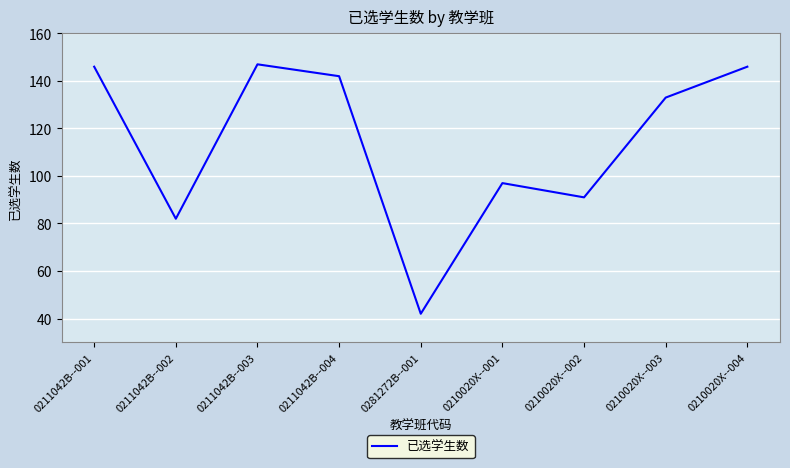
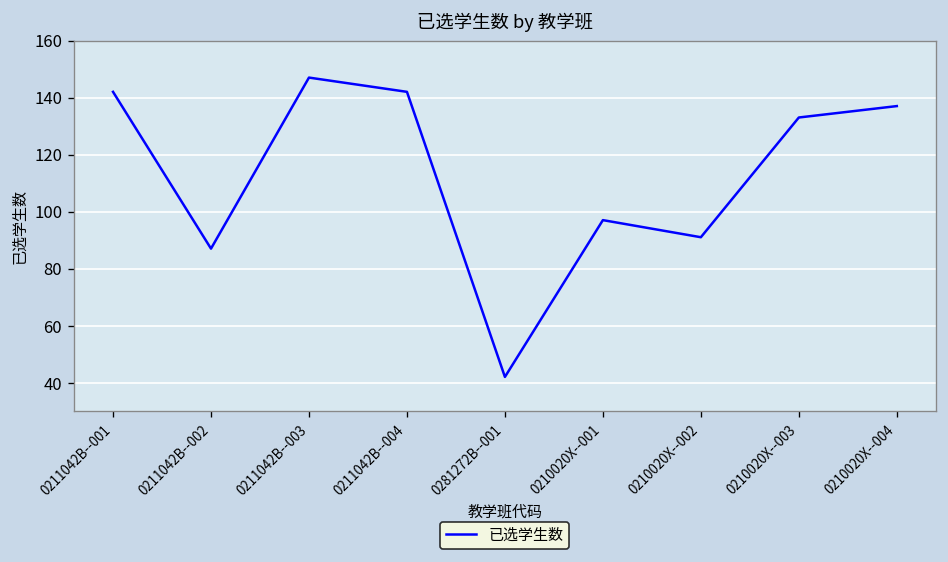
  {
-   "0211042B--001": 146,
-   "0211042B--002": 82,
+   "0211042B--001": 142,
+   "0211042B--002": 87,
    "0211042B--003": 147,
    "0211042B--004": 142,
    "0281272B--001": 42,
    "0210020X--001": 97,
    "0210020X--002": 91,
    "0210020X--003": 133,
-   "0210020X--004": 146
+   "0210020X--004": 137
  }
